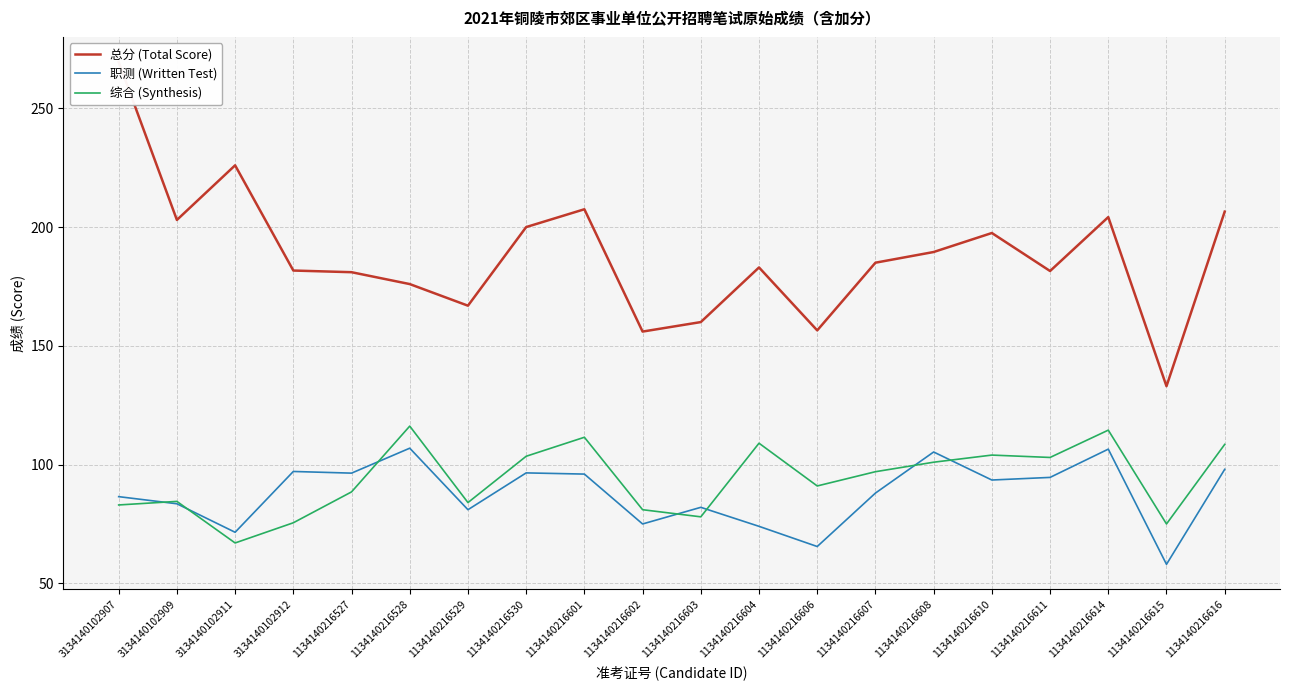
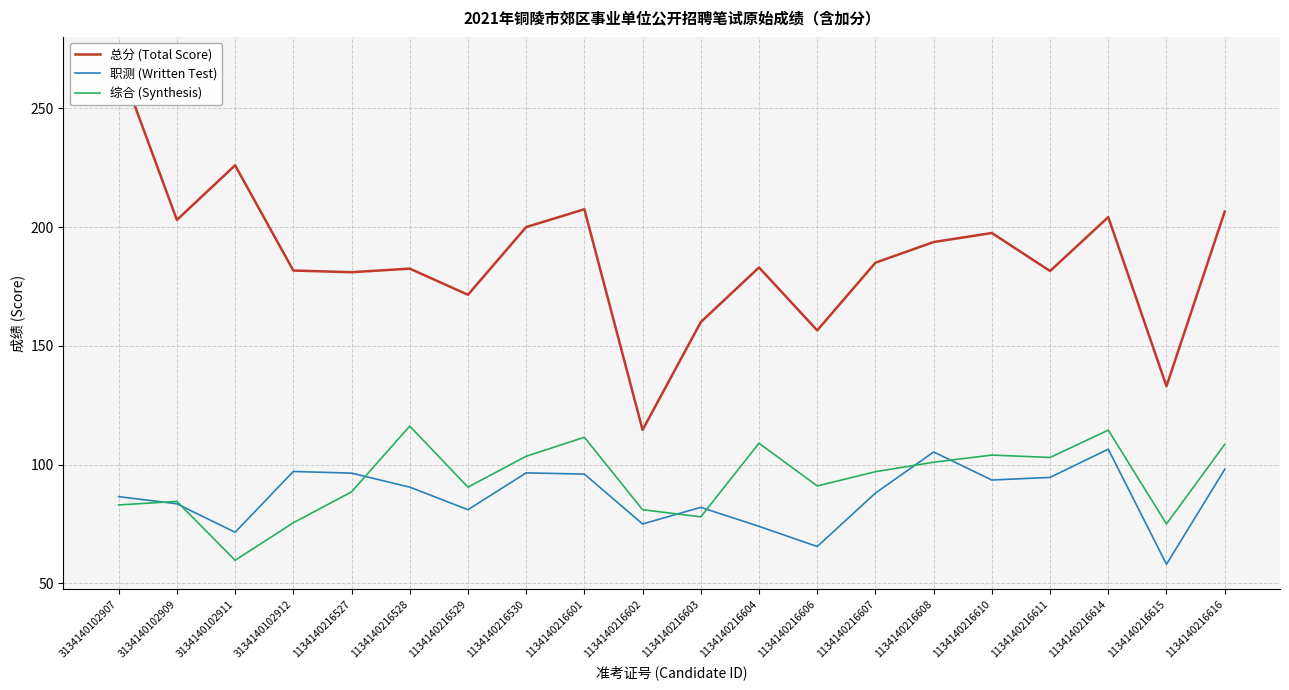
  {
    "总分 (Total Score)": {
      "3134140102909": 203,
      "3134140102911": 226,
      "3134140102912": 182,
      "1134140216527": 181,
-     "1134140216528": 176,
-     "1134140216529": 167,
+     "1134140216528": 183,
+     "1134140216529": 172,
      "1134140216530": 200,
      "1134140216601": 208,
-     "1134140216602": 156,
+     "1134140216602": 115,
      "1134140216603": 160,
      "1134140216604": 183,
      "1134140216606": 157,
      "1134140216607": 185,
-     "1134140216608": 190,
+     "1134140216608": 194,
      "1134140216610": 198,
      "1134140216611": 182,
      "1134140216614": 204,
      "1134140216615": 133,
      "1134140216616": 207
    },
    "职测 (Written Test)": {
      "3134140102907": 87,
      "3134140102911": 72,
      "3134140102912": 97,
      "1134140216527": 96,
-     "1134140216528": 107,
+     "1134140216528": 91,
      "1134140216529": 81,
      "1134140216530": 97,
      "1134140216601": 96,
      "1134140216602": 75,
      "1134140216603": 82,
      "1134140216604": 74,
      "1134140216606": 66,
      "1134140216607": 88,
      "1134140216608": 105,
      "1134140216610": 94,
      "1134140216611": 95,
      "1134140216614": 107,
      "1134140216615": 58,
      "1134140216616": 98
    },
    "综合 (Synthesis)": {
      "3134140102907": 83,
-     "3134140102911": 67,
+     "3134140102911": 60,
      "3134140102912": 76,
      "1134140216527": 89,
      "1134140216528": 116,
-     "1134140216529": 84,
+     "1134140216529": 91,
      "1134140216530": 104,
      "1134140216601": 112,
      "1134140216602": 81,
      "1134140216603": 78,
      "1134140216604": 109,
      "1134140216606": 91,
      "1134140216607": 97,
      "1134140216608": 101,
      "1134140216610": 104,
      "1134140216611": 103,
      "1134140216614": 115,
      "1134140216615": 75,
      "1134140216616": 109
    }
  }
